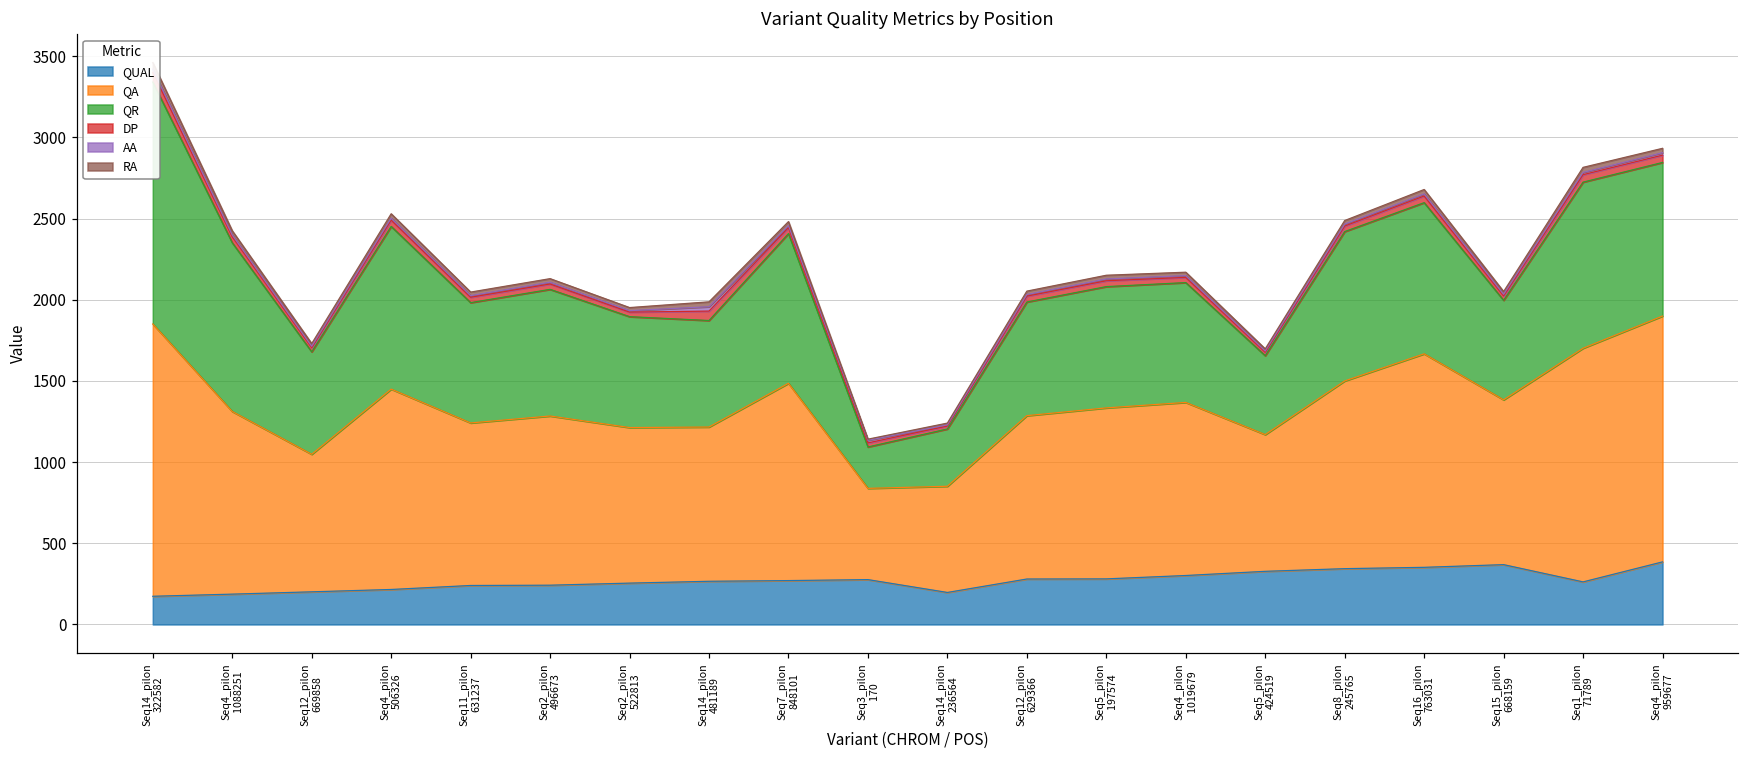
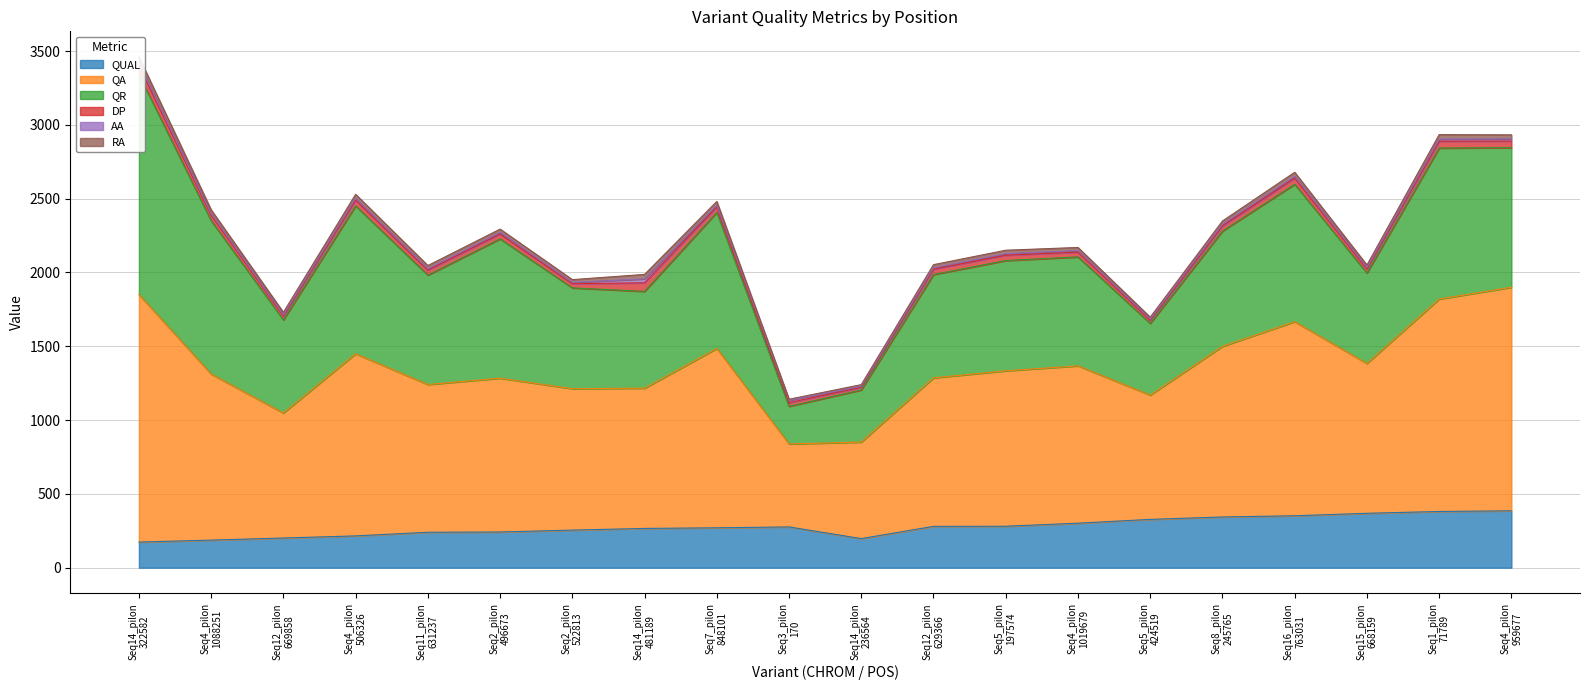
  {
    "QUAL": {
      "Seq14_pilon 322582": 170,
      "Seq4_pilon 1088251": 190,
      "Seq12_pilon 669858": 200,
      "Seq4_pilon 506326": 220,
      "Seq11_pilon 631237": 240,
      "Seq2_pilon 496673": 240,
      "Seq2_pilon 522813": 250,
      "Seq14_pilon 481189": 270,
      "Seq7_pilon 848101": 270,
      "Seq3_pilon 170": 280,
      "Seq14_pilon 236564": 200,
      "Seq12_pilon 629366": 280,
      "Seq5_pilon 197574": 280,
      "Seq4_pilon 1019679": 300,
      "Seq5_pilon 424519": 330,
      "Seq8_pilon 245765": 340,
      "Seq16_pilon 763031": 350,
      "Seq15_pilon 668159": 370,
-     "Seq1_pilon 71789": 260,
+     "Seq1_pilon 71789": 380,
      "Seq4_pilon 959677": 390
    },
    "QA": {
      "Seq14_pilon 322582": 1680,
      "Seq4_pilon 1088251": 1130,
      "Seq12_pilon 669858": 850,
      "Seq4_pilon 506326": 1230,
      "Seq11_pilon 631237": 1000,
      "Seq2_pilon 496673": 1040,
      "Seq2_pilon 522813": 960,
      "Seq14_pilon 481189": 950,
      "Seq7_pilon 848101": 1220,
      "Seq3_pilon 170": 560,
      "Seq14_pilon 236564": 650,
      "Seq12_pilon 629366": 1010,
      "Seq5_pilon 197574": 1050,
      "Seq4_pilon 1019679": 1070,
      "Seq5_pilon 424519": 840,
      "Seq8_pilon 245765": 1160,
      "Seq16_pilon 763031": 1320,
      "Seq15_pilon 668159": 1020,
      "Seq1_pilon 71789": 1440,
      "Seq4_pilon 959677": 1510
    },
    "QR": {
      "Seq4_pilon 1088251": 1040,
      "Seq12_pilon 669858": 630,
      "Seq4_pilon 506326": 1000,
      "Seq11_pilon 631237": 740,
-     "Seq2_pilon 496673": 780,
+     "Seq2_pilon 496673": 940,
      "Seq2_pilon 522813": 680,
      "Seq14_pilon 481189": 660,
      "Seq7_pilon 848101": 920,
      "Seq3_pilon 170": 260,
      "Seq14_pilon 236564": 350,
      "Seq12_pilon 629366": 700,
      "Seq5_pilon 197574": 750,
      "Seq4_pilon 1019679": 740,
      "Seq5_pilon 424519": 490,
-     "Seq8_pilon 245765": 920,
+     "Seq8_pilon 245765": 780,
      "Seq16_pilon 763031": 930,
      "Seq15_pilon 668159": 610,
      "Seq1_pilon 71789": 1020,
      "Seq4_pilon 959677": 950
    },
    "DP": {
      "Seq14_pilon 481189": 60
    },
    "AA": {
      "Seq14_pilon 481189": 30
    },
    "RA": {
      "Seq4_pilon 1088251": 30,
      "Seq4_pilon 506326": 30,
      "Seq11_pilon 631237": 20,
      "Seq2_pilon 496673": 20,
      "Seq2_pilon 522813": 20,
      "Seq14_pilon 481189": 30,
      "Seq7_pilon 848101": 30,
      "Seq12_pilon 629366": 20,
      "Seq5_pilon 197574": 20,
      "Seq4_pilon 1019679": 20,
      "Seq8_pilon 245765": 20,
      "Seq16_pilon 763031": 30,
      "Seq1_pilon 71789": 30,
      "Seq4_pilon 959677": 30
    }
  }
